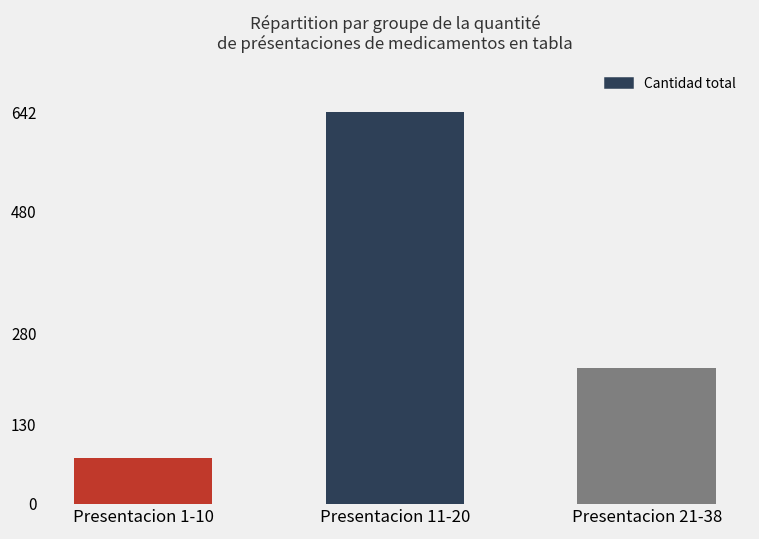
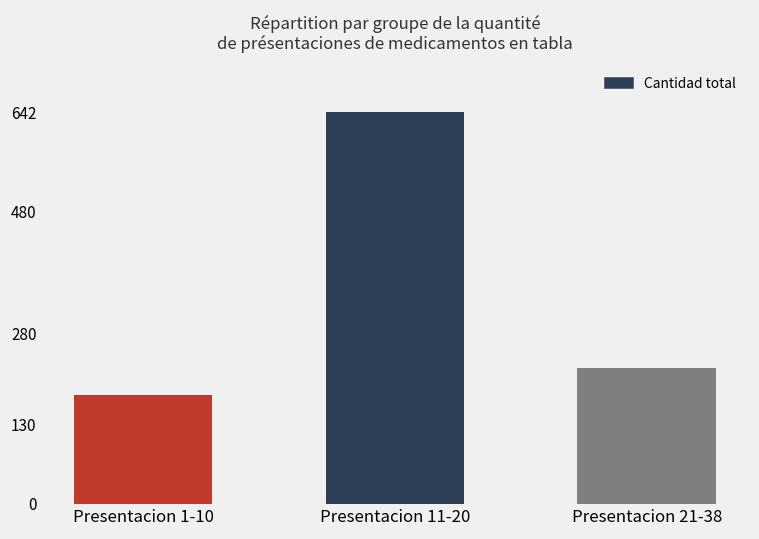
  {
-   "Presentacion 1-10": 80,
+   "Presentacion 1-10": 180,
    "Presentacion 11-20": 640,
    "Presentacion 21-38": 220
  }
